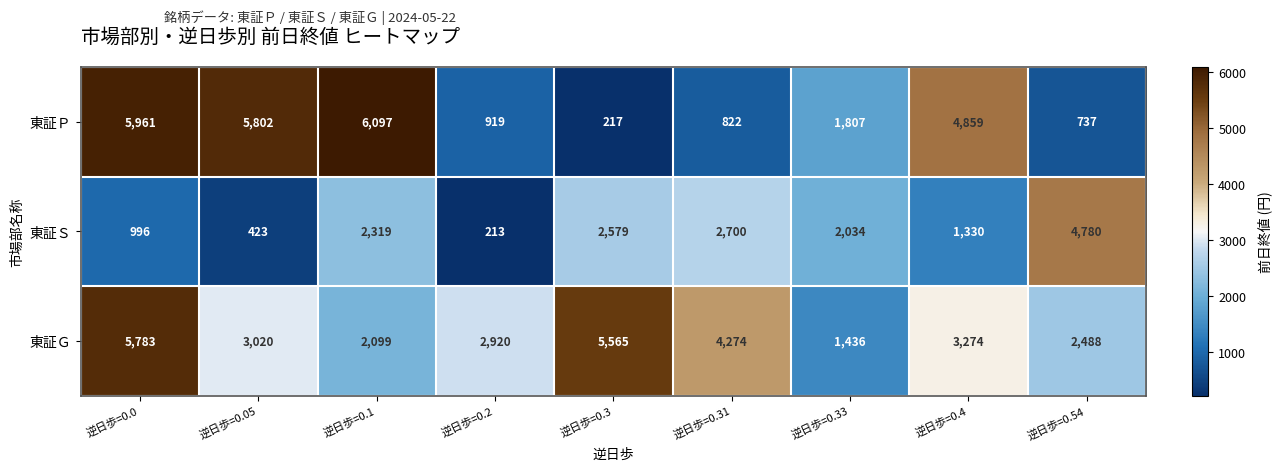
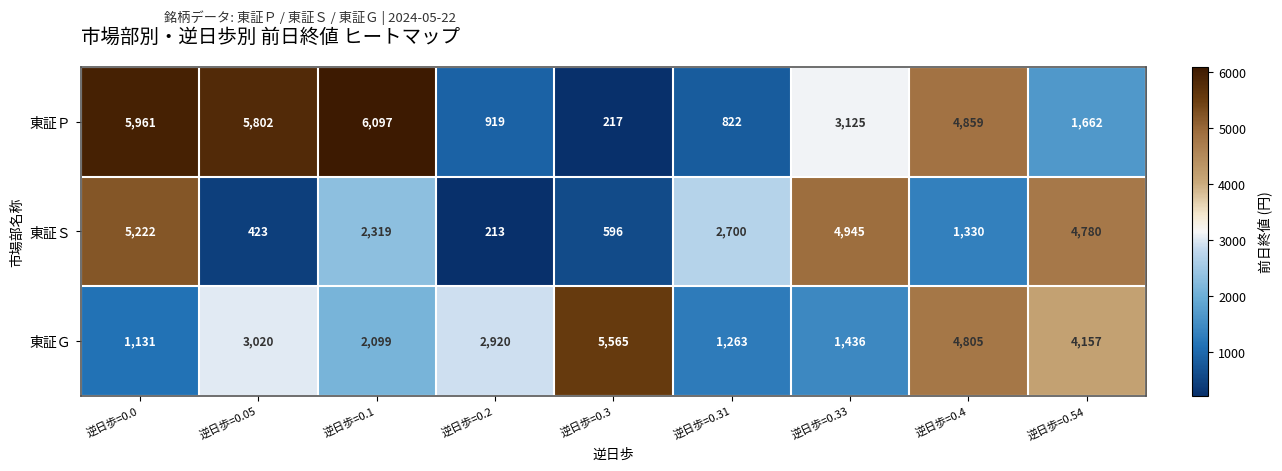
  {
    "東証Ｐ": {
      "逆日歩=0.0": "5,961",
      "逆日歩=0.05": "5,802",
      "逆日歩=0.1": "6,097",
      "逆日歩=0.2": "919",
      "逆日歩=0.3": "217",
      "逆日歩=0.31": "822",
-     "逆日歩=0.33": "1,807",
+     "逆日歩=0.33": "3,125",
      "逆日歩=0.4": "4,859",
-     "逆日歩=0.54": "737"
+     "逆日歩=0.54": "1,662"
    },
    "東証Ｓ": {
-     "逆日歩=0.0": "996",
+     "逆日歩=0.0": "5,222",
      "逆日歩=0.05": "423",
      "逆日歩=0.1": "2,319",
      "逆日歩=0.2": "213",
-     "逆日歩=0.3": "2,579",
+     "逆日歩=0.3": "596",
      "逆日歩=0.31": "2,700",
-     "逆日歩=0.33": "2,034",
+     "逆日歩=0.33": "4,945",
      "逆日歩=0.4": "1,330",
      "逆日歩=0.54": "4,780"
    },
    "東証Ｇ": {
-     "逆日歩=0.0": "5,783",
+     "逆日歩=0.0": "1,131",
      "逆日歩=0.05": "3,020",
      "逆日歩=0.1": "2,099",
      "逆日歩=0.2": "2,920",
      "逆日歩=0.3": "5,565",
-     "逆日歩=0.31": "4,274",
+     "逆日歩=0.31": "1,263",
      "逆日歩=0.33": "1,436",
-     "逆日歩=0.4": "3,274",
-     "逆日歩=0.54": "2,488"
+     "逆日歩=0.4": "4,805",
+     "逆日歩=0.54": "4,157"
    }
  }
